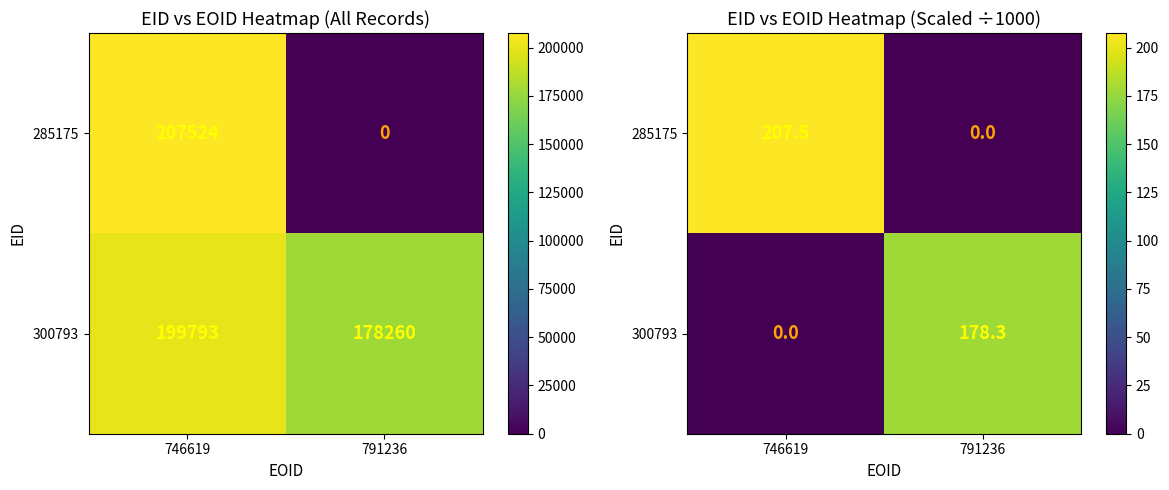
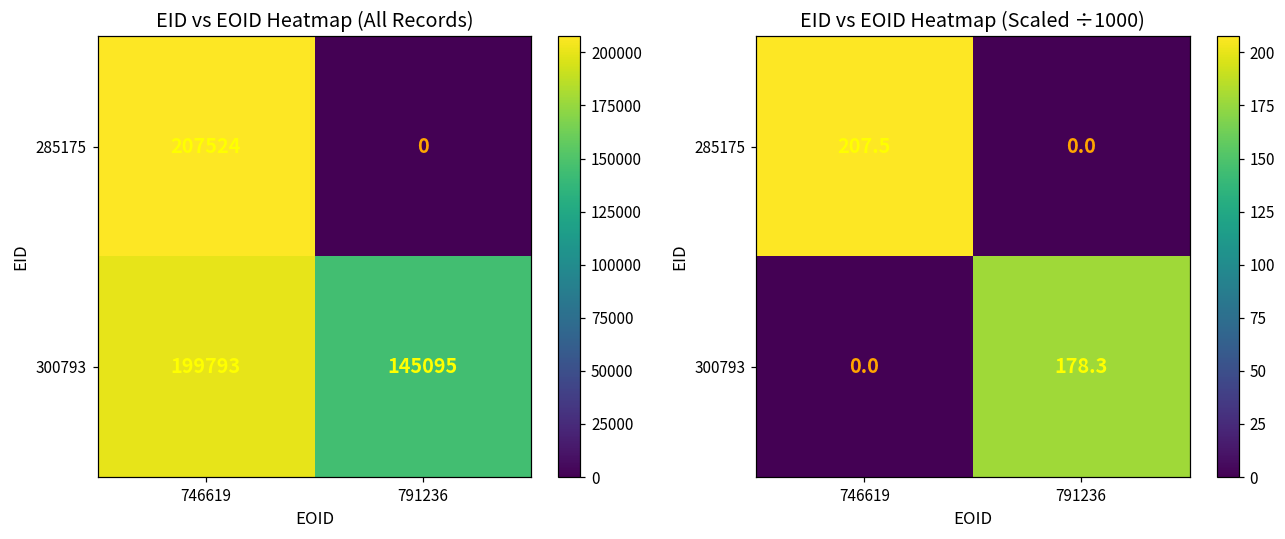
  {
    "EID vs EOID Heatmap (All Records)": {
      "285175": {
        "791236": 0
      },
      "300793": {
-       "791236": 178260
+       "791236": 145095
      }
    },
    "EID vs EOID Heatmap (Scaled ÷1000)": {
      "285175": {
        "791236": 0.0
      },
      "300793": {
        "746619": 0.0,
        "791236": 178.3
      }
    }
  }
